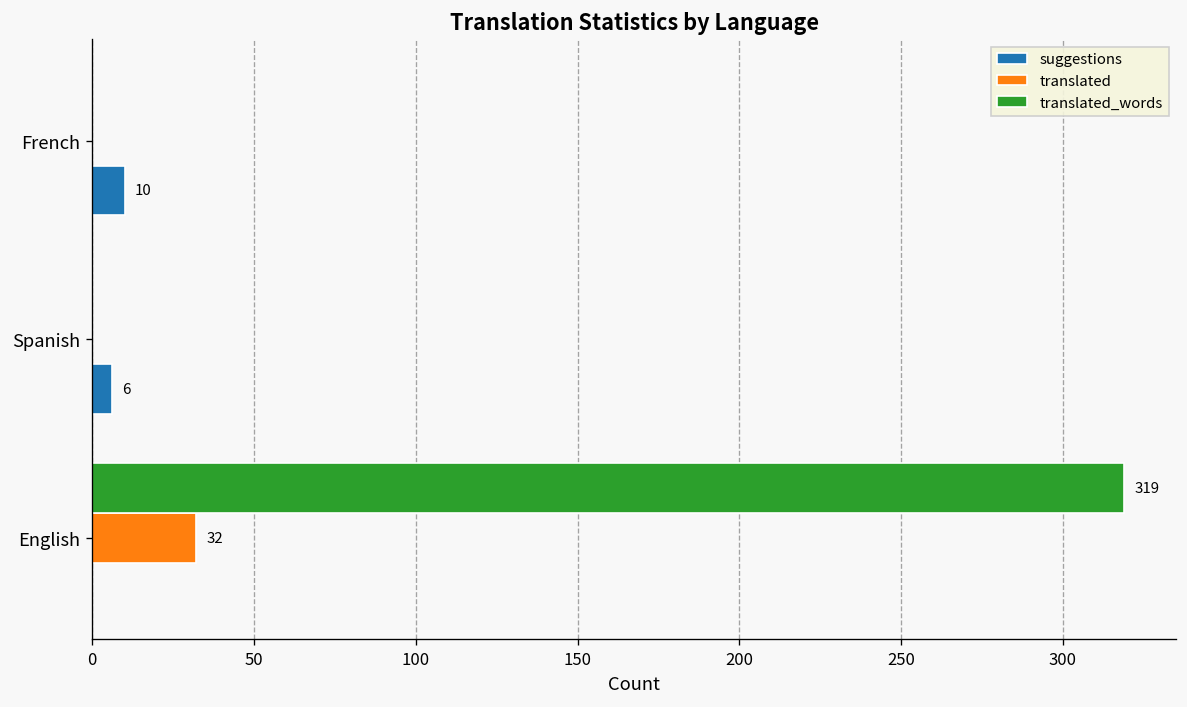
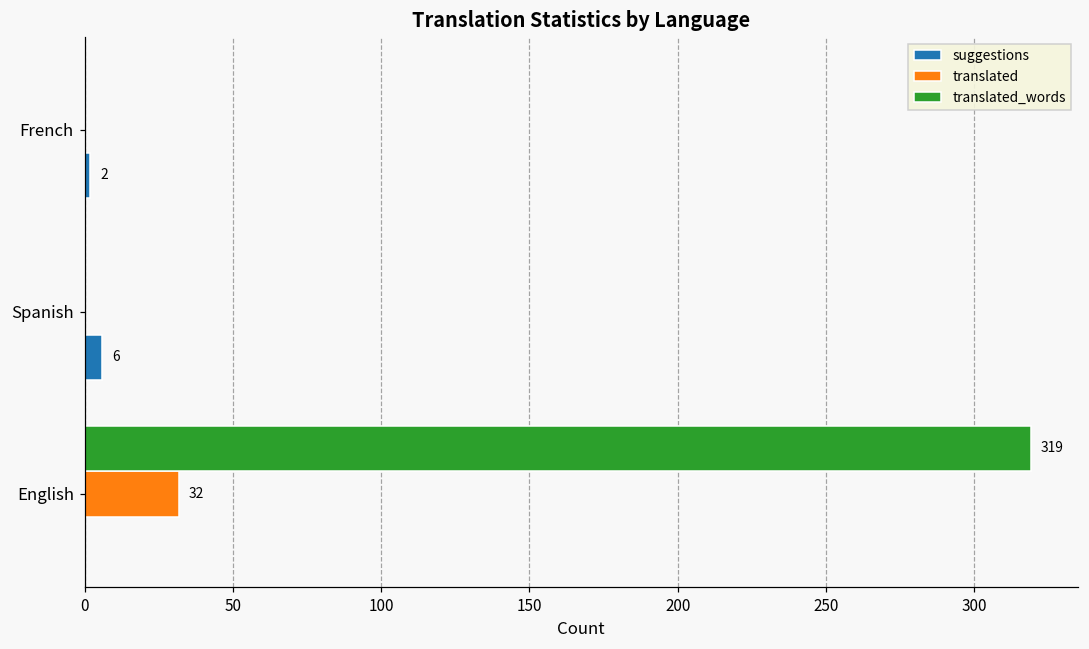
  {
    "suggestions": {
-     "French": 10,
+     "French": 2,
      "Spanish": 6
    },
    "translated": {
      "English": 32
    },
    "translated_words": {
      "English": 319
    }
  }
